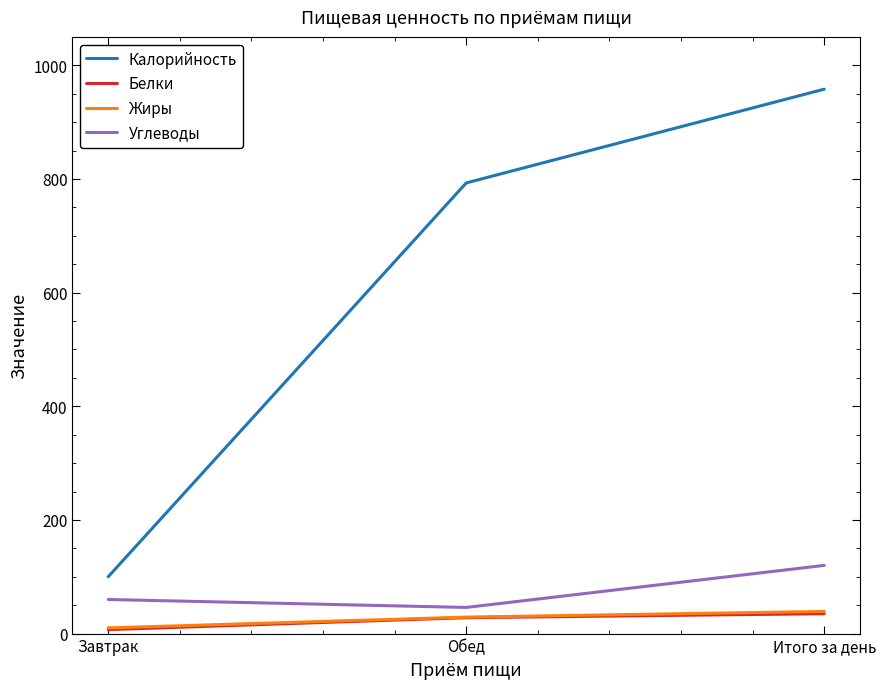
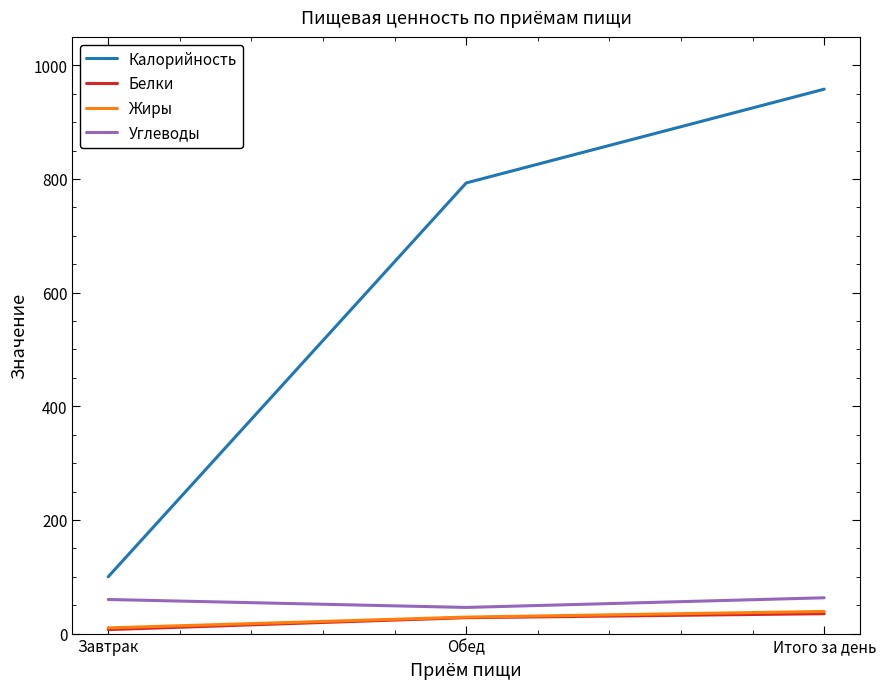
  {
    "Калорийность": {
      "Завтрак": 100,
      "Обед": 790,
      "Итого за день": 960
    },
    "Углеводы": {
      "Завтрак": 60,
      "Обед": 50,
-     "Итого за день": 120
+     "Итого за день": 60
    }
  }
